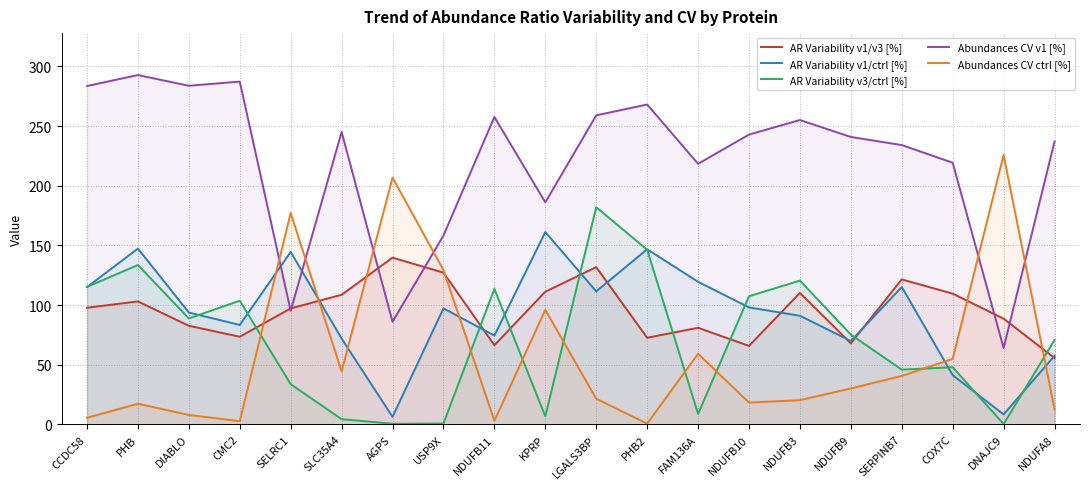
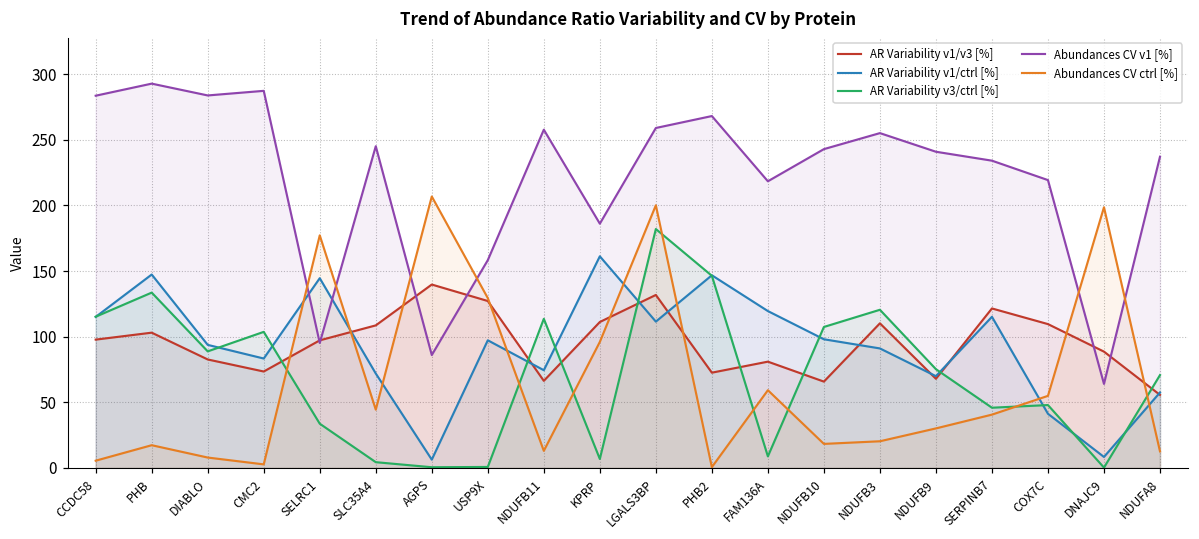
  {
    "AR Variability v1/v3 [%]": {
      "CCDC58": 98,
      "PHB": 103,
      "DIABLO": 83,
      "CMC2": 73,
      "SLC35A4": 109,
      "AGPS": 140,
      "USP9X": 127,
      "NDUFB11": 66,
      "KPRP": 111,
      "LGALS3BP": 132,
      "PHB2": 73,
      "FAM136A": 81,
      "NDUFB10": 66,
      "NDUFB3": 110,
      "SERPINB7": 122,
      "COX7C": 110,
      "DNAJC9": 89
    },
    "AR Variability v1/ctrl [%]": {
      "PHB": 147,
      "DIABLO": 94,
      "CMC2": 83,
      "SELRC1": 145,
      "SLC35A4": 72,
      "AGPS": 6,
      "USP9X": 97,
      "NDUFB11": 74,
      "KPRP": 161,
      "LGALS3BP": 111,
      "FAM136A": 120,
      "NDUFB10": 98,
      "NDUFB3": 91,
      "SERPINB7": 115,
      "COX7C": 41,
      "DNAJC9": 8
    },
    "AR Variability v3/ctrl [%]": {
      "PHB": 134,
      "DIABLO": 89,
      "CMC2": 104,
      "SELRC1": 34,
      "SLC35A4": 4,
      "AGPS": 1,
      "USP9X": 1,
      "NDUFB11": 114,
      "KPRP": 7,
      "LGALS3BP": 182,
      "FAM136A": 9,
      "NDUFB10": 107,
      "NDUFB3": 120,
      "NDUFB9": 75,
      "SERPINB7": 46,
      "COX7C": 48,
      "DNAJC9": 0,
      "NDUFA8": 71
    },
    "Abundances CV v1 [%]": {
      "CCDC58": 284,
      "PHB": 293,
      "DIABLO": 284,
      "CMC2": 287,
      "SLC35A4": 245,
      "AGPS": 86,
      "USP9X": 158,
      "NDUFB11": 258,
      "KPRP": 186,
      "LGALS3BP": 259,
      "PHB2": 268,
      "FAM136A": 218,
      "NDUFB10": 243,
      "NDUFB3": 255,
      "NDUFB9": 241,
      "SERPINB7": 234,
      "COX7C": 219,
      "DNAJC9": 64,
      "NDUFA8": 237
    },
    "Abundances CV ctrl [%]": {
      "CCDC58": 6,
      "PHB": 17,
      "DIABLO": 8,
      "CMC2": 3,
      "SELRC1": 177,
      "SLC35A4": 44,
      "AGPS": 207,
      "USP9X": 129,
-     "NDUFB11": 3,
+     "NDUFB11": 13,
      "KPRP": 96,
-     "LGALS3BP": 22,
+     "LGALS3BP": 200,
      "PHB2": 1,
      "FAM136A": 59,
      "NDUFB10": 18,
      "NDUFB3": 20,
      "NDUFB9": 30,
      "SERPINB7": 41,
      "COX7C": 55,
-     "DNAJC9": 226,
+     "DNAJC9": 199,
      "NDUFA8": 13
    }
  }
